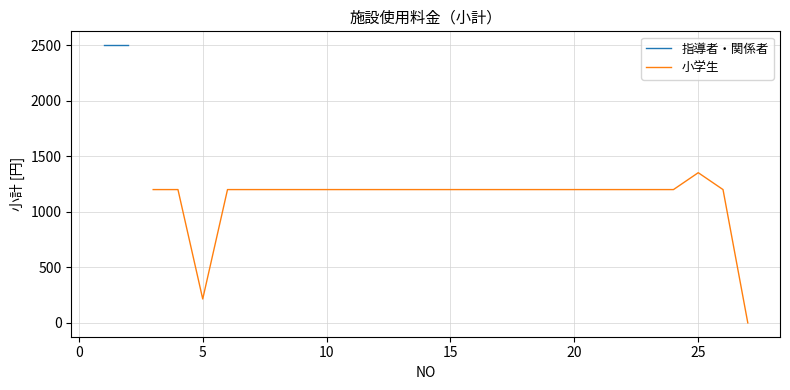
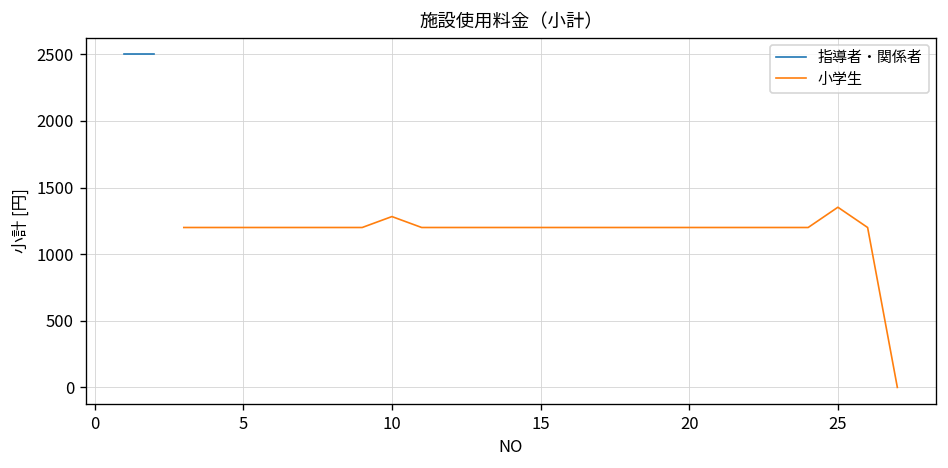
  {
    "小学生": {
-     "5": 220,
-     "10": 1200,
+     "5": 1200,
+     "10": 1280,
      "15": 1200,
      "20": 1200,
      "25": 1350
    }
  }
